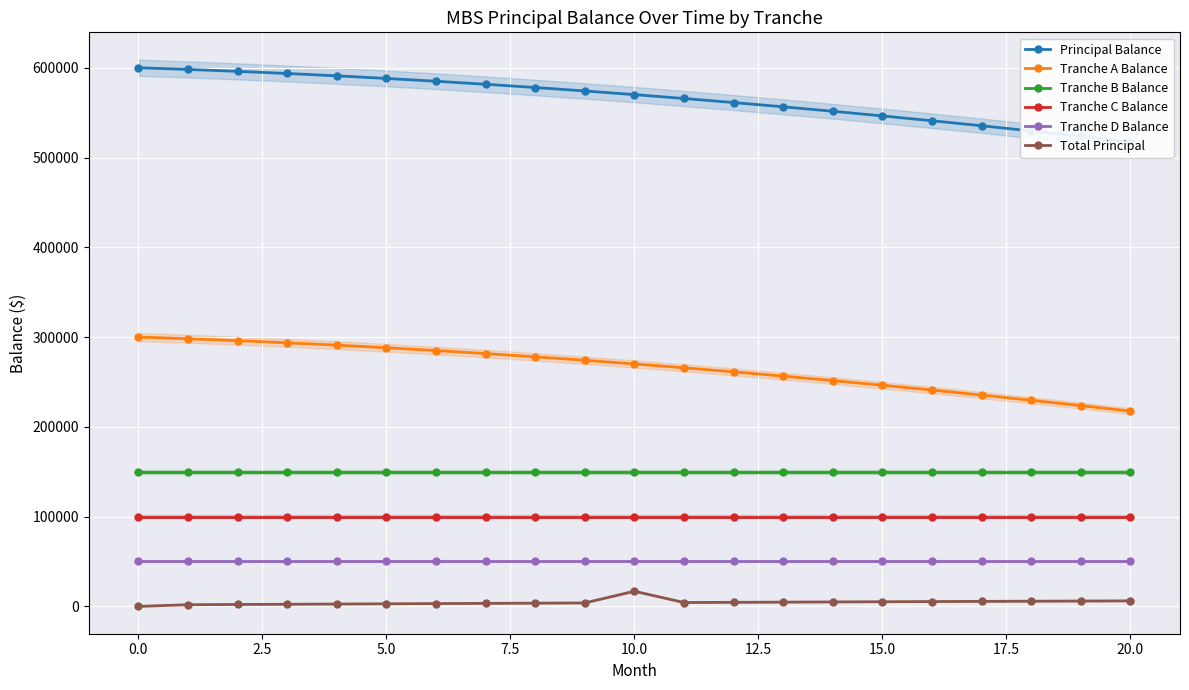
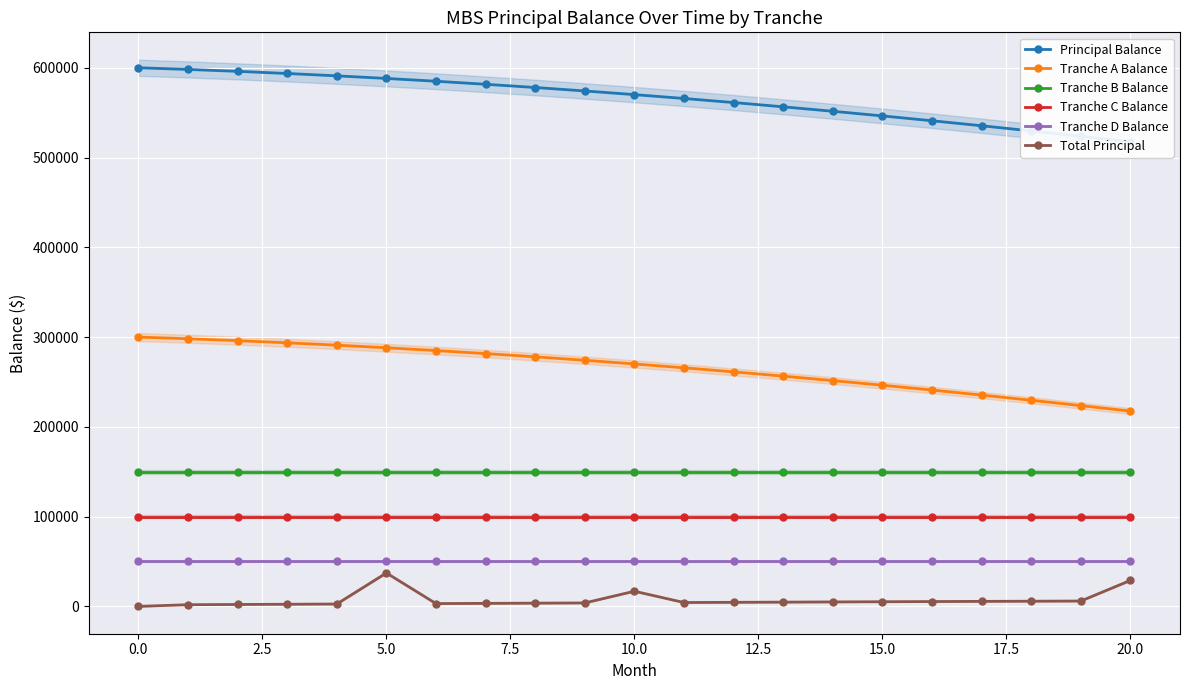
  {
    "Total Principal": {
      "0.0": 0,
-     "5.0": 0,
+     "5.0": 40000,
      "10.0": 20000,
      "15.0": 10000,
-     "20.0": 10000
+     "20.0": 30000
    }
  }
